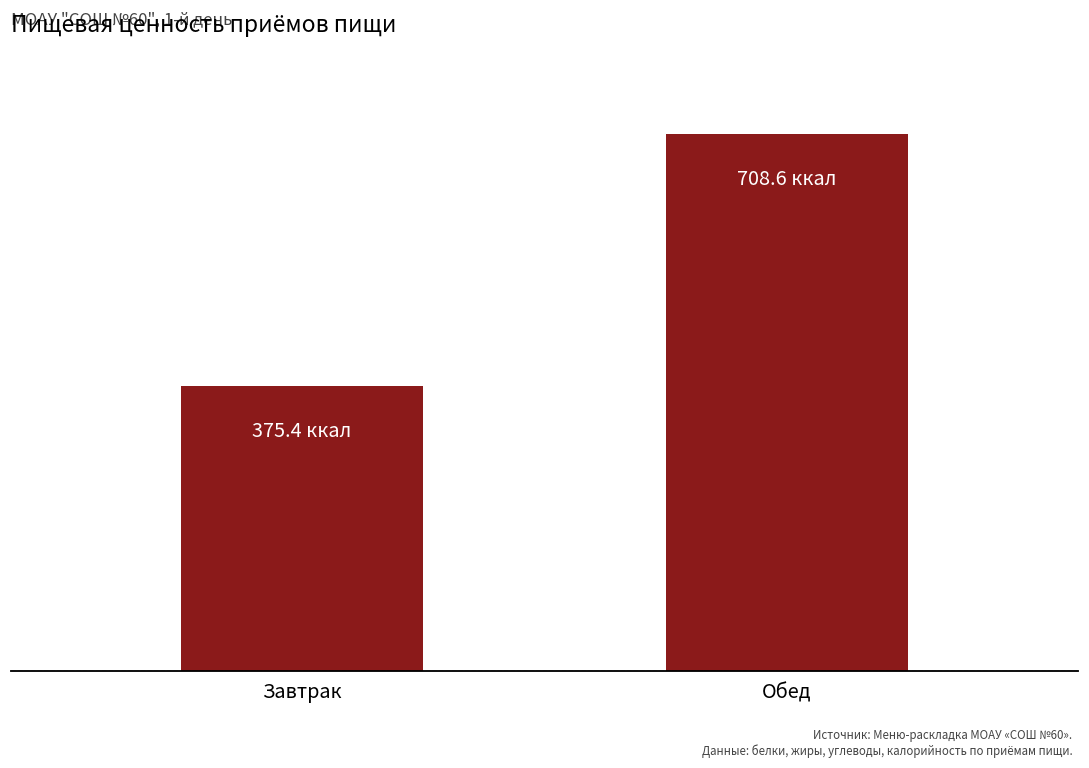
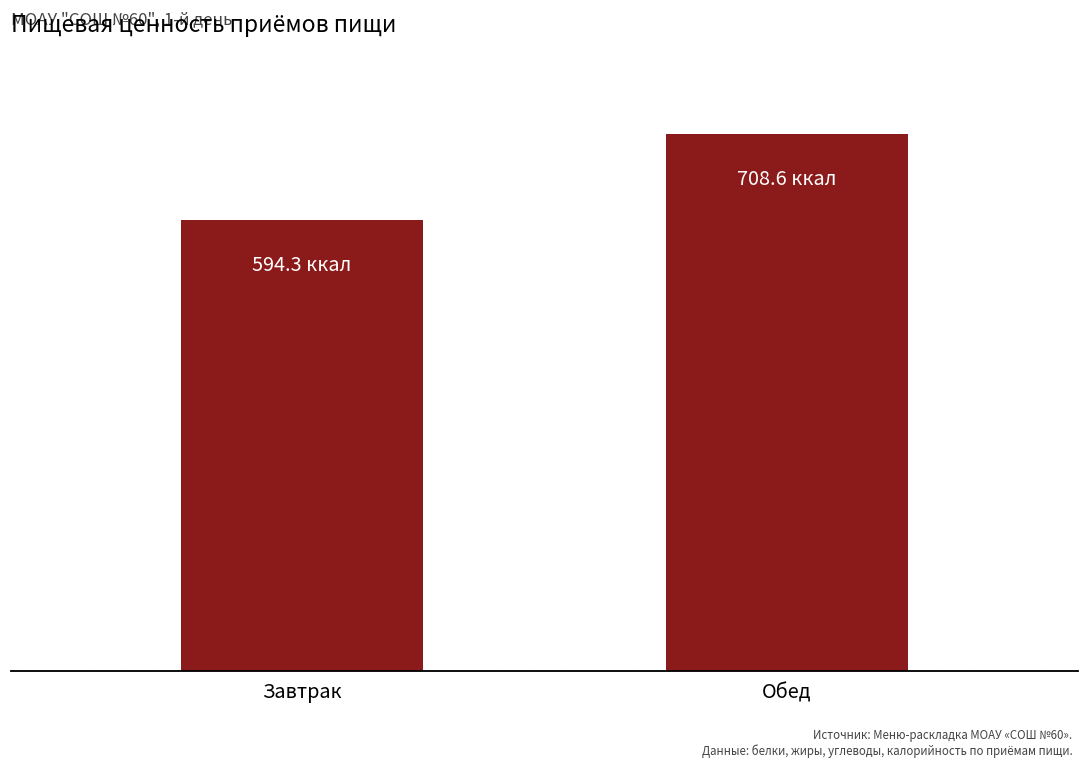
  {
-   "Завтрак": 375.4,
+   "Завтрак": 594.3,
    "Обед": 708.6
  }
